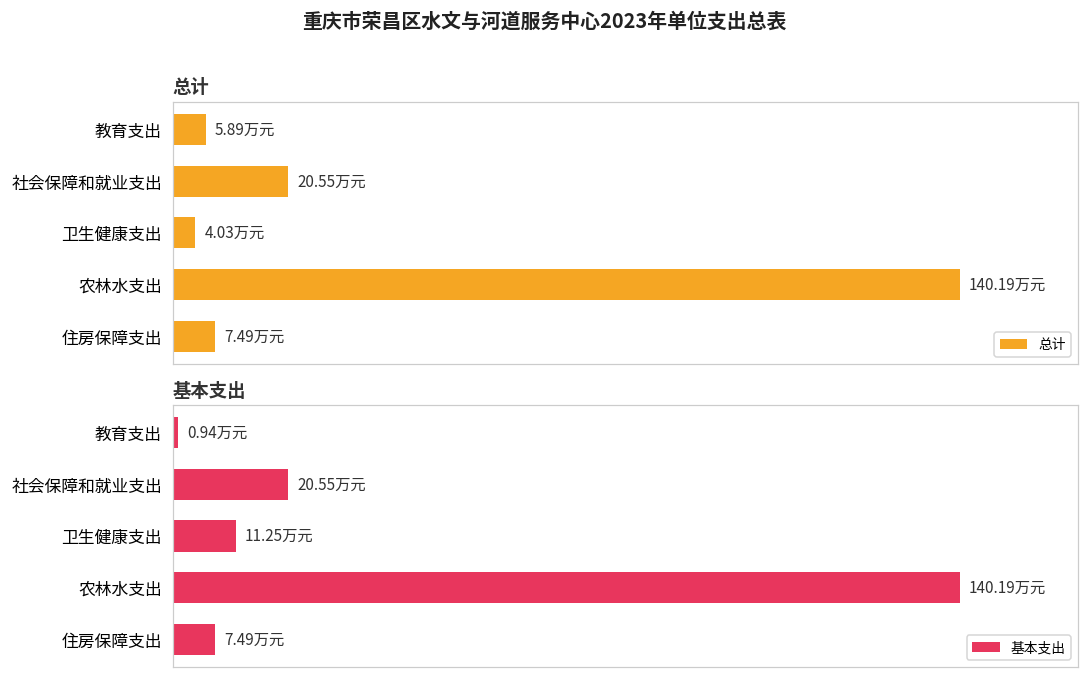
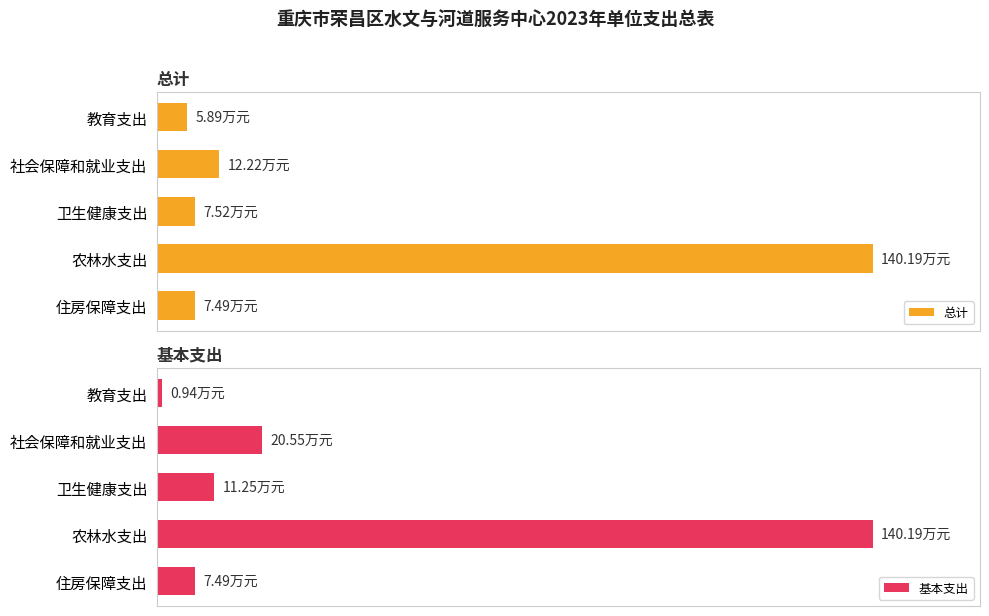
  {
    "总计": {
      "教育支出": 5.89,
-     "社会保障和就业支出": 20.55,
-     "卫生健康支出": 4.03,
+     "社会保障和就业支出": 12.22,
+     "卫生健康支出": 7.52,
      "农林水支出": 140.19,
      "住房保障支出": 7.49
    },
    "基本支出": {
      "教育支出": 0.94,
      "社会保障和就业支出": 20.55,
      "卫生健康支出": 11.25,
      "农林水支出": 140.19,
      "住房保障支出": 7.49
    }
  }
